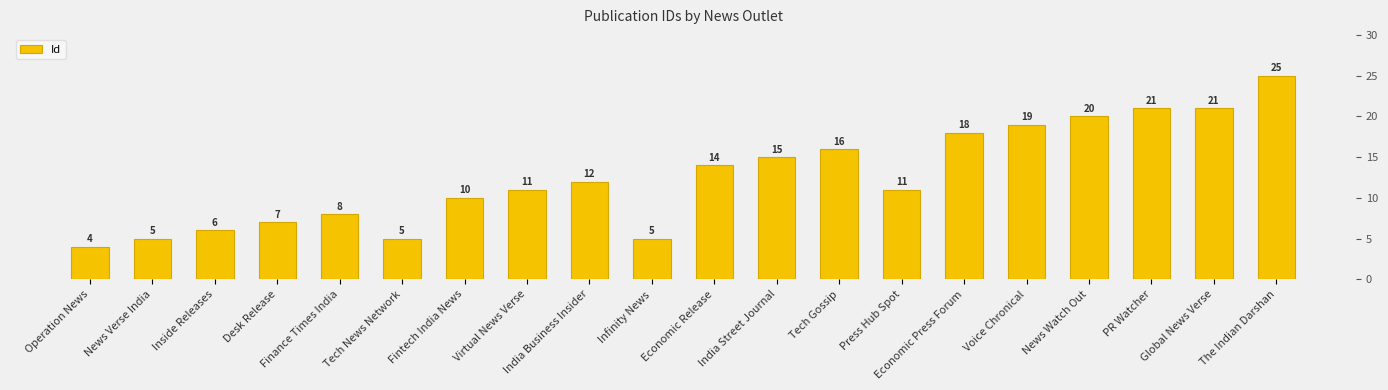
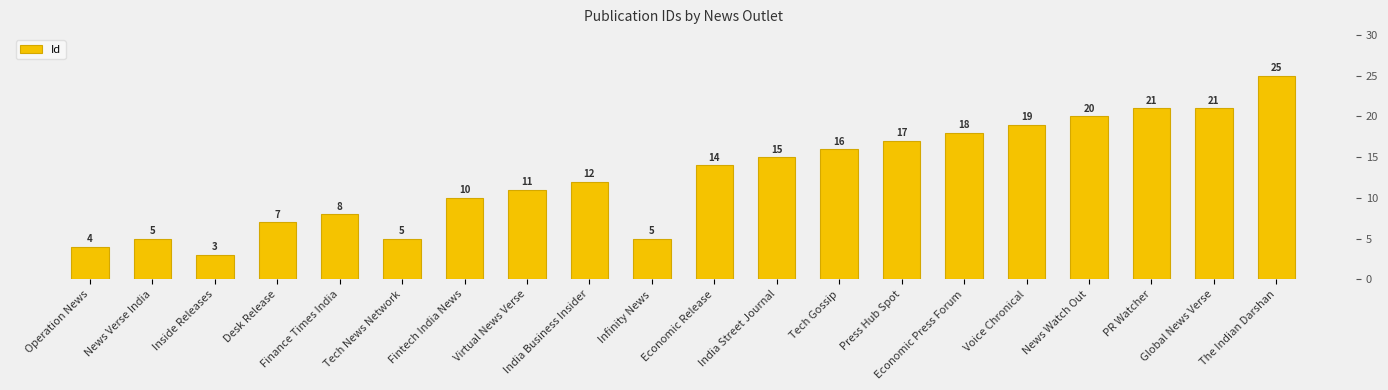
  {
    "Operation News": 4,
    "News Verse India": 5,
-   "Inside Releases": 6,
+   "Inside Releases": 3,
    "Desk Release": 7,
    "Finance Times India": 8,
    "Tech News Network": 5,
    "Fintech India News": 10,
    "Virtual News Verse": 11,
    "India Business Insider": 12,
    "Infinity News": 5,
    "Economic Release": 14,
    "India Street Journal": 15,
    "Tech Gossip": 16,
-   "Press Hub Spot": 11,
+   "Press Hub Spot": 17,
    "Economic Press Forum": 18,
    "Voice Chronical": 19,
    "News Watch Out": 20,
    "PR Watcher": 21,
    "Global News Verse": 21,
    "The Indian Darshan": 25
  }
